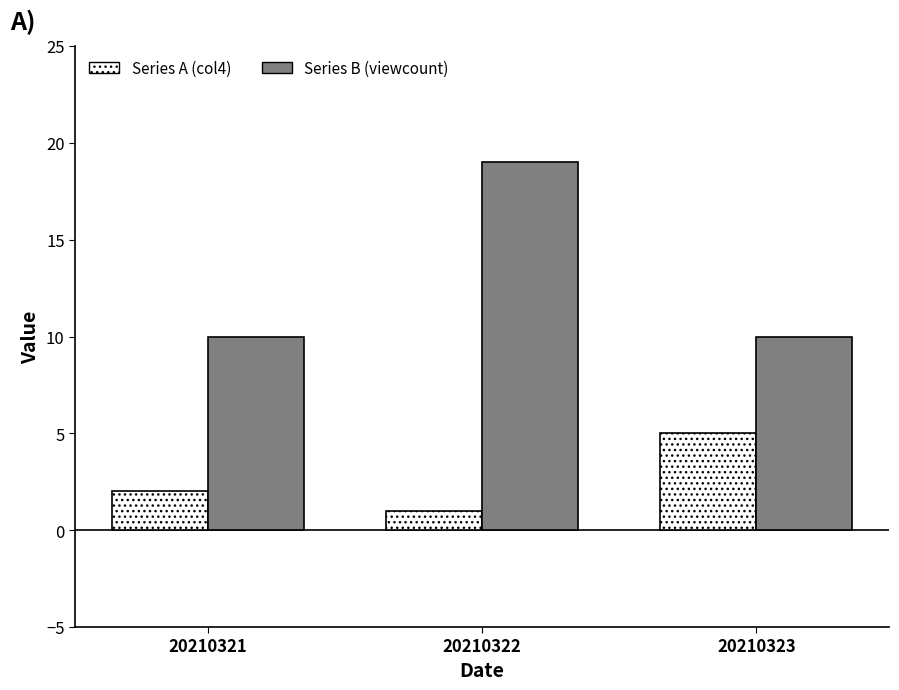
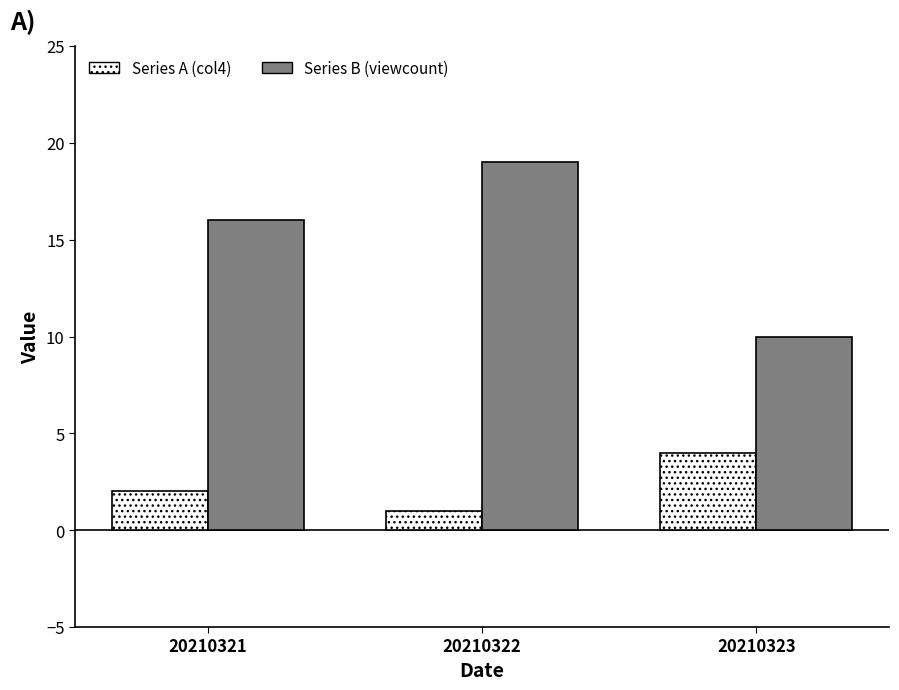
  {
    "Series A (col4)": {
      "20210321": 2,
      "20210322": 1,
-     "20210323": 5
+     "20210323": 4
    },
    "Series B (viewcount)": {
-     "20210321": 10,
+     "20210321": 16,
      "20210322": 19,
      "20210323": 10
    }
  }
